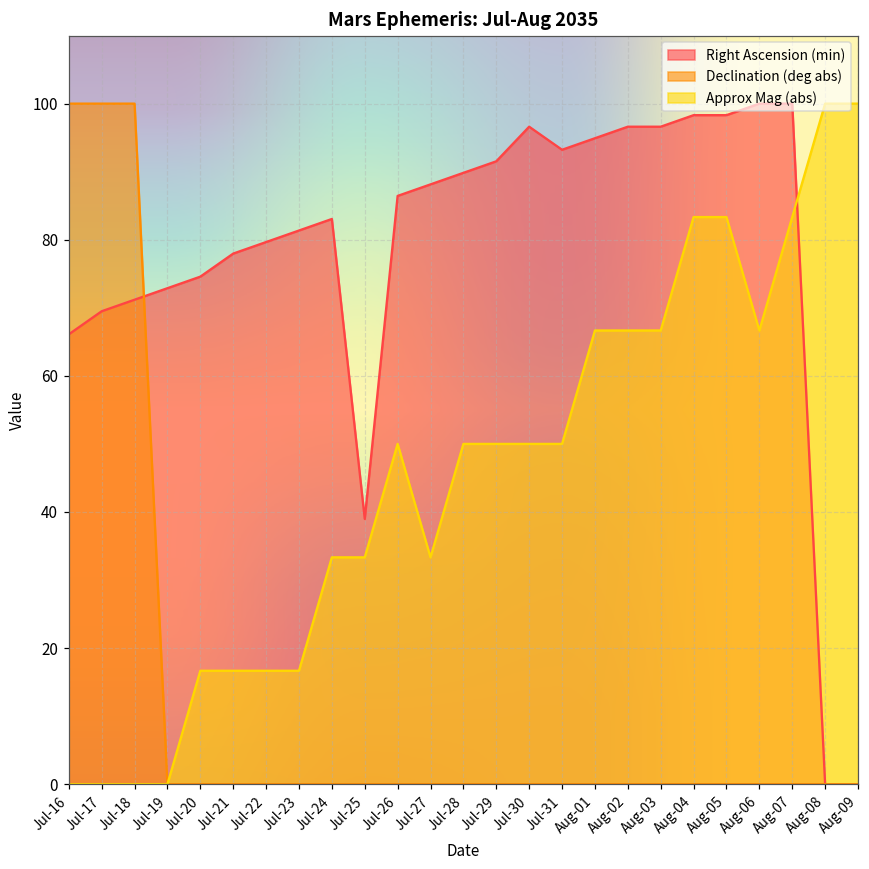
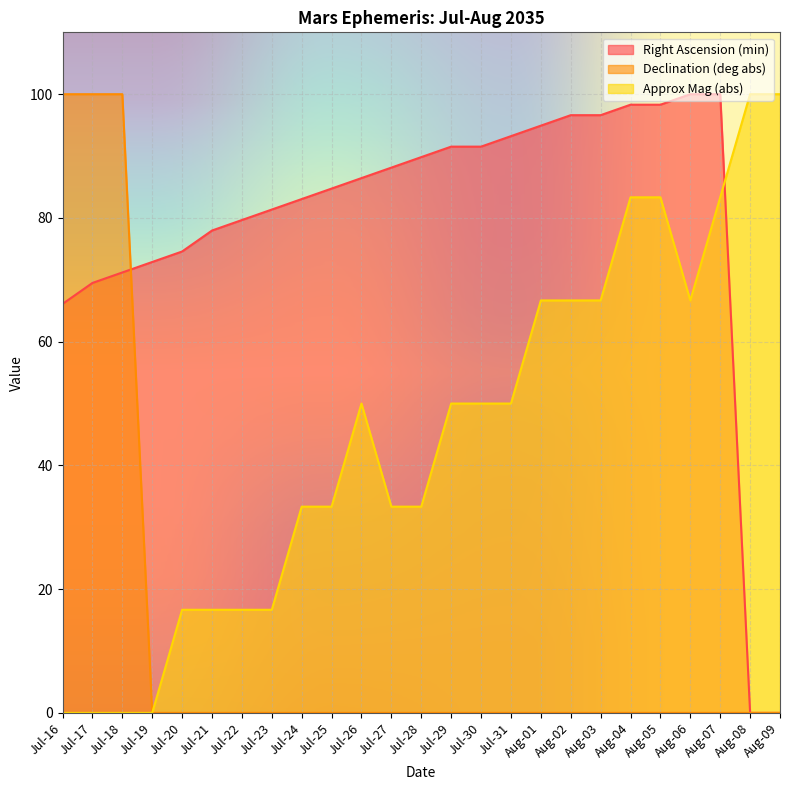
  {
    "Right Ascension (min)": {
      "Jul-16": 66,
      "Jul-17": 69,
      "Jul-18": 71,
      "Jul-19": 73,
      "Jul-20": 75,
      "Jul-21": 78,
      "Jul-22": 80,
      "Jul-23": 81,
      "Jul-24": 83,
-     "Jul-25": 39,
+     "Jul-25": 85,
      "Jul-26": 86,
      "Jul-27": 88,
      "Jul-28": 90,
      "Jul-29": 92,
-     "Jul-30": 97,
+     "Jul-30": 92,
      "Jul-31": 93,
      "Aug-01": 95,
      "Aug-02": 97,
      "Aug-03": 97,
      "Aug-04": 98,
      "Aug-05": 98
    },
    "Declination (deg abs)": {
      "Jul-16": 100,
      "Jul-17": 100,
      "Jul-18": 100,
      "Jul-20": 0,
      "Jul-21": 0,
      "Jul-22": 0,
      "Jul-23": 0,
      "Jul-24": 0,
      "Jul-25": 0,
      "Jul-26": 0,
      "Jul-27": 0,
      "Jul-28": 0,
      "Jul-29": 0,
      "Jul-30": 0,
      "Jul-31": 0,
      "Aug-01": 0,
      "Aug-02": 0,
      "Aug-03": 0,
      "Aug-04": 0,
      "Aug-05": 0,
      "Aug-06": 0,
      "Aug-07": 0
    },
    "Approx Mag (abs)": {
      "Jul-16": 0,
      "Jul-17": 0,
      "Jul-18": 0,
      "Jul-20": 17,
      "Jul-21": 17,
      "Jul-22": 17,
      "Jul-23": 17,
      "Jul-24": 33,
      "Jul-25": 33,
      "Jul-26": 50,
      "Jul-27": 33,
-     "Jul-28": 50,
+     "Jul-28": 33,
      "Jul-29": 50,
      "Jul-30": 50,
      "Jul-31": 50,
      "Aug-01": 67,
      "Aug-02": 67,
      "Aug-03": 67,
      "Aug-04": 83,
      "Aug-05": 83,
      "Aug-06": 67,
      "Aug-07": 83,
      "Aug-09": 100
    }
  }
